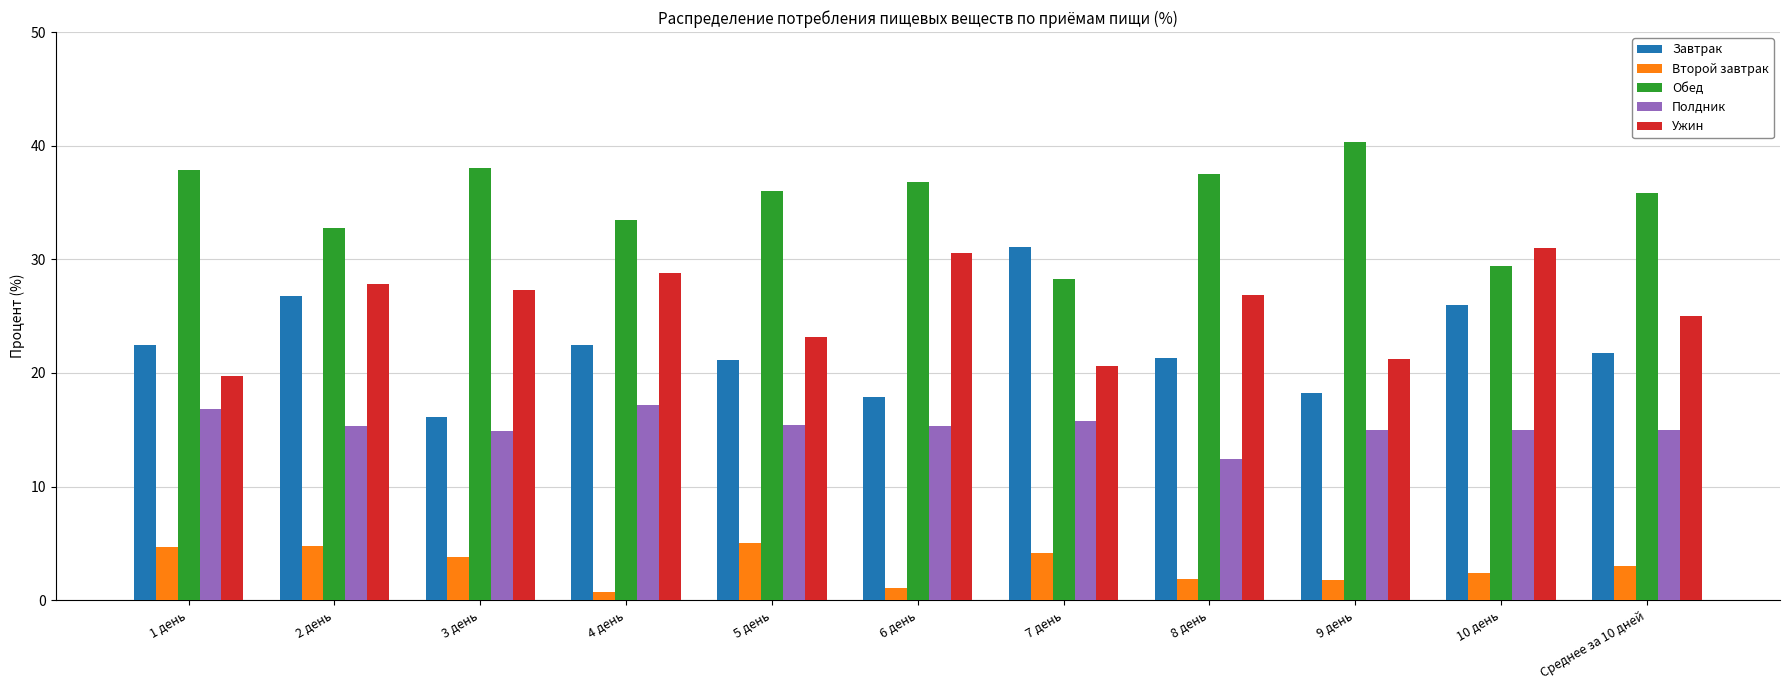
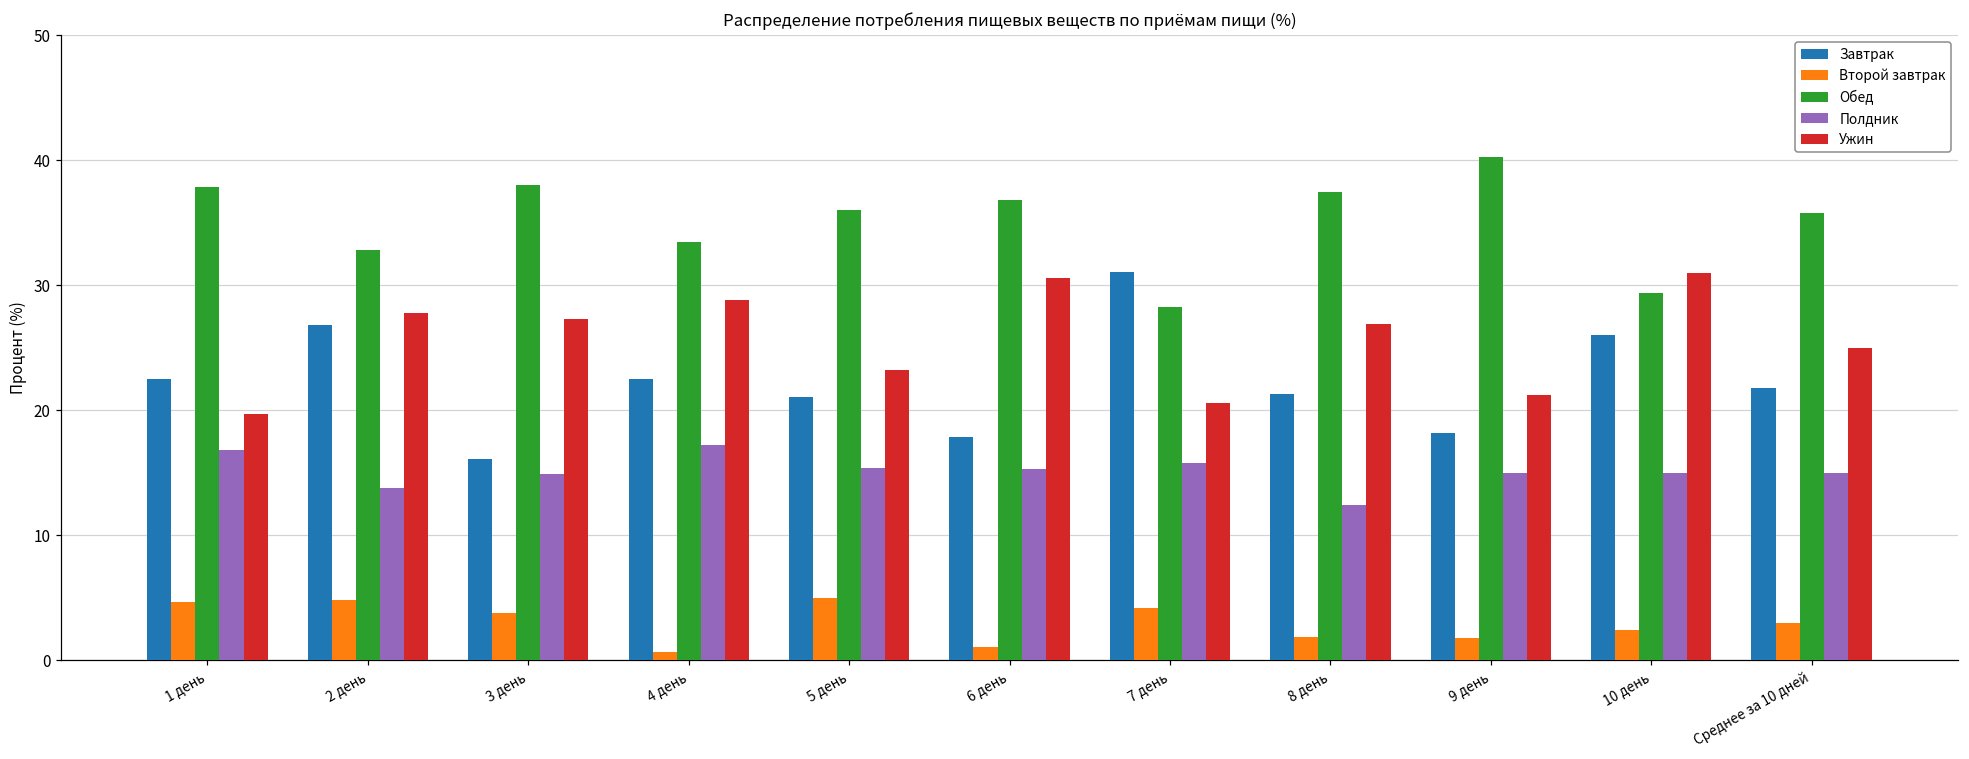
  {
    "Завтрак": {
      "1 день": 22.5,
      "2 день": 26.8,
      "3 день": 16.1,
      "4 день": 22.5,
      "5 день": 21.1,
      "6 день": 17.9,
      "7 день": 31.1,
      "8 день": 21.3,
      "9 день": 18.2,
      "10 день": 26.0,
      "Среднее за 10 дней": 21.8
    },
    "Второй завтрак": {
      "1 день": 4.7,
      "2 день": 4.8,
      "3 день": 3.8,
      "4 день": 0.7,
      "5 день": 5.0,
      "6 день": 1.1,
      "7 день": 4.2,
      "8 день": 1.9,
      "9 день": 1.8,
      "10 день": 2.4,
      "Среднее за 10 дней": 3.0
    },
    "Обед": {
      "1 день": 37.9,
      "2 день": 32.8,
      "3 день": 38.0,
      "4 день": 33.5,
      "5 день": 36.0,
      "6 день": 36.8,
      "7 день": 28.3,
      "8 день": 37.5,
      "9 день": 40.3,
      "10 день": 29.4,
      "Среднее за 10 дней": 35.8
    },
    "Полдник": {
      "1 день": 16.8,
-     "2 день": 15.3,
+     "2 день": 13.8,
      "3 день": 14.9,
      "4 день": 17.2,
      "5 день": 15.4,
      "6 день": 15.3,
      "7 день": 15.8,
      "8 день": 12.4,
      "9 день": 15.0,
      "10 день": 15.0,
      "Среднее за 10 дней": 15.0
    },
    "Ужин": {
      "1 день": 19.7,
      "2 день": 27.8,
      "3 день": 27.3,
      "4 день": 28.8,
      "5 день": 23.2,
      "6 день": 30.6,
      "7 день": 20.6,
      "8 день": 26.9,
      "9 день": 21.2,
      "10 день": 31.0,
      "Среднее за 10 дней": 25.0
    }
  }
